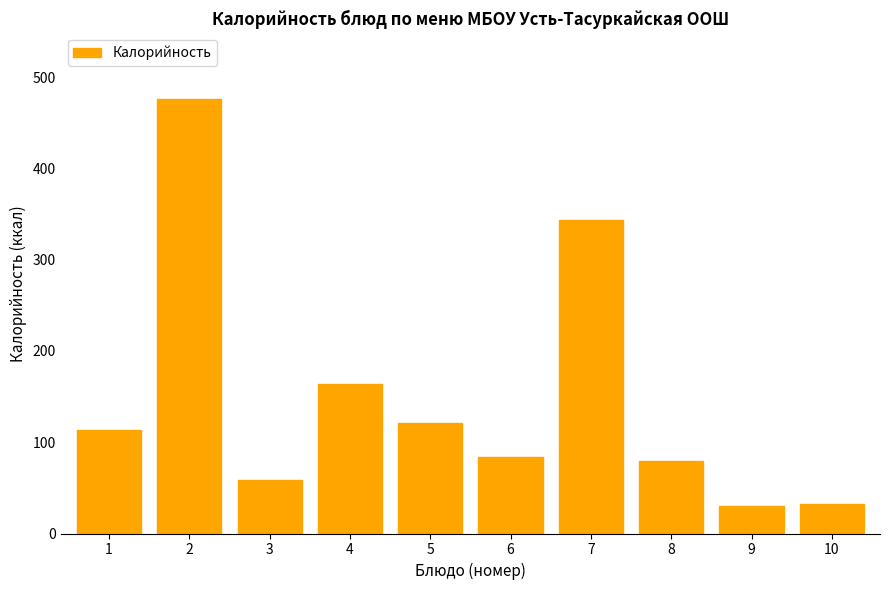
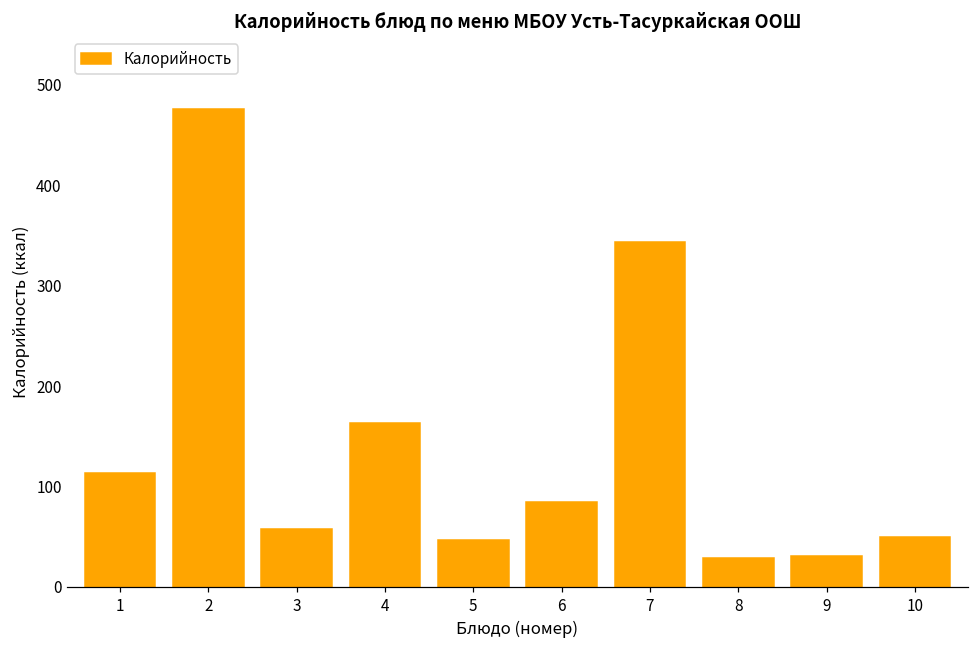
  {
    "1": 110,
    "2": 480,
    "3": 60,
    "4": 160,
-   "5": 120,
+   "5": 50,
    "6": 80,
    "7": 340,
-   "8": 80,
+   "8": 30,
    "9": 30,
-   "10": 30
+   "10": 50
  }
